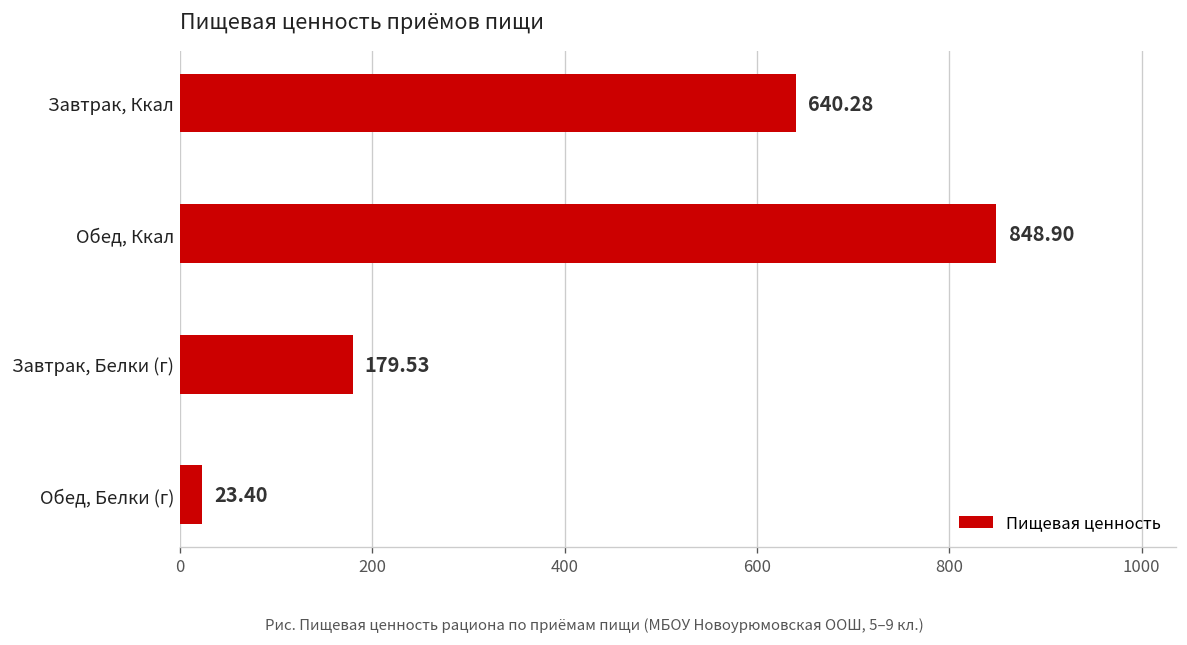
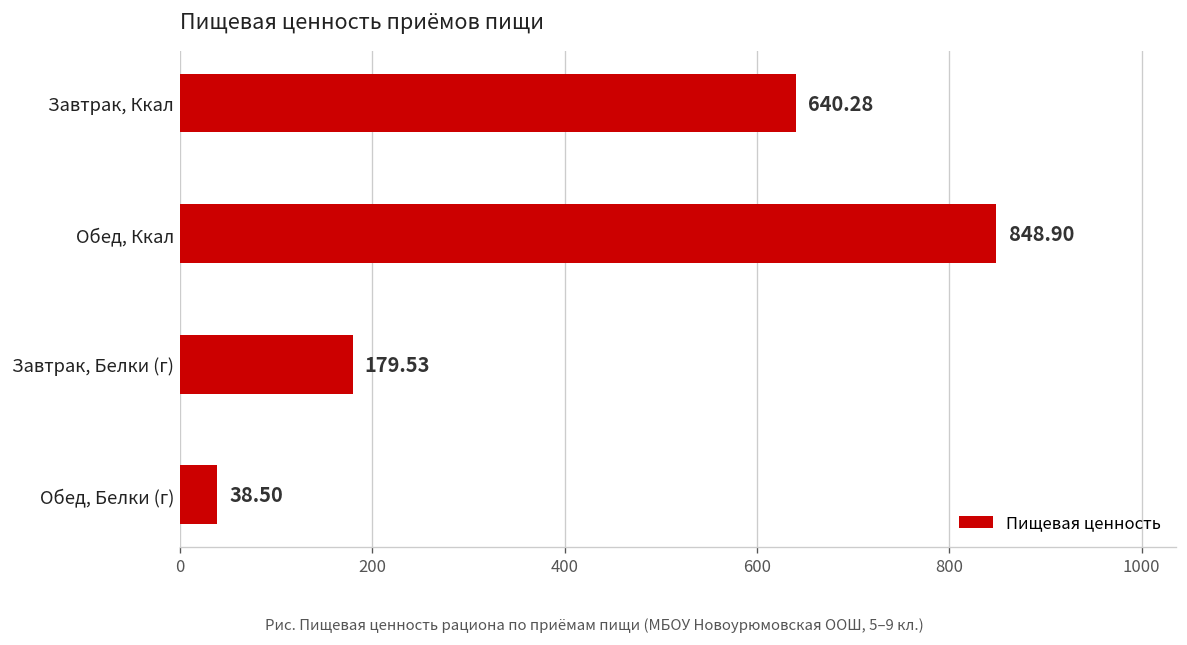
  {
    "Завтрак, Ккал": 640.28,
    "Обед, Ккал": 848.90,
    "Завтрак, Белки (г)": 179.53,
-   "Обед, Белки (г)": 23.40
+   "Обед, Белки (г)": 38.50
  }
